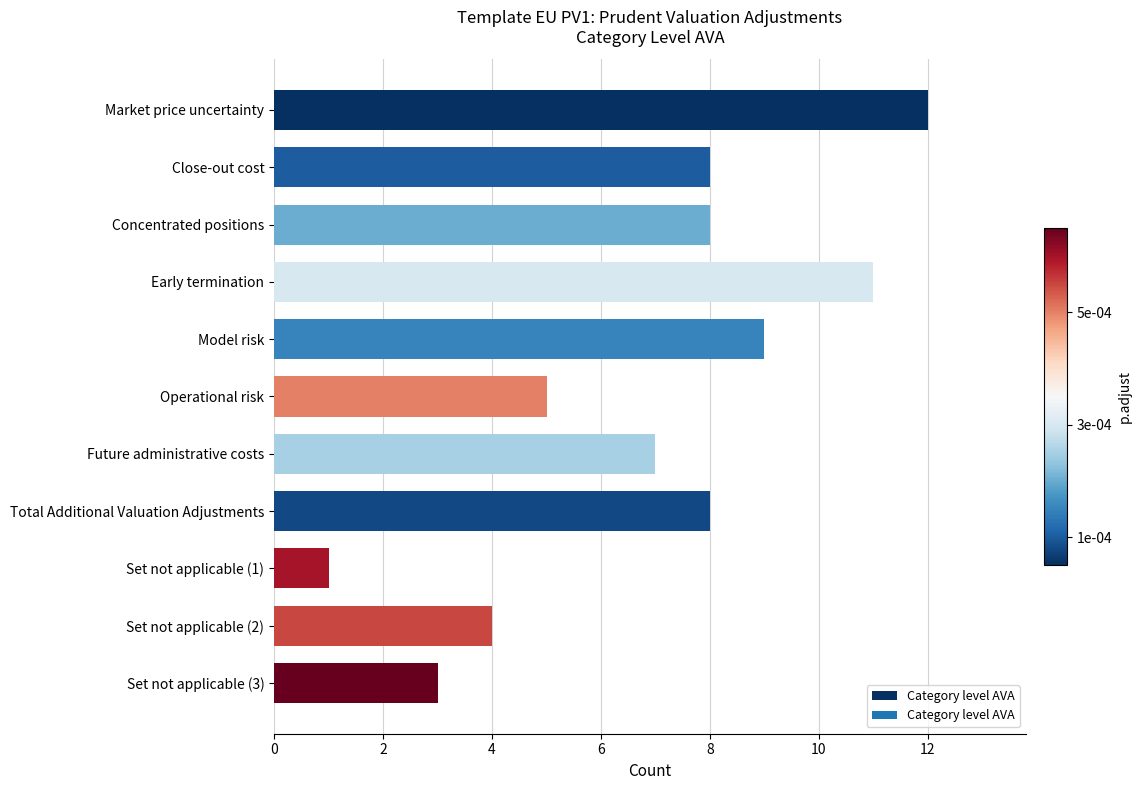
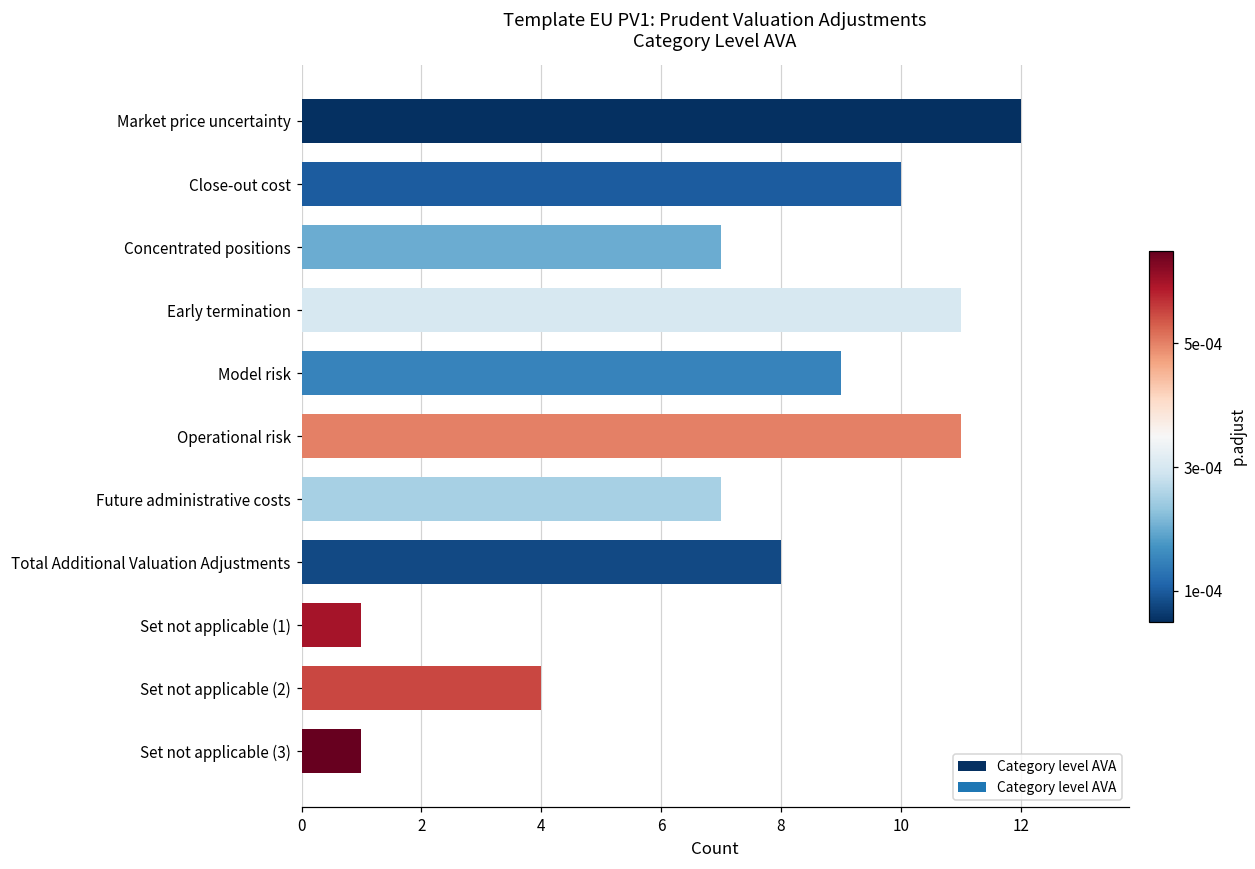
  {
    "Market price uncertainty": 12,
-   "Close-out cost": 8,
-   "Concentrated positions": 8,
+   "Close-out cost": 10,
+   "Concentrated positions": 7,
    "Early termination": 11,
    "Model risk": 9,
-   "Operational risk": 5,
+   "Operational risk": 11,
    "Future administrative costs": 7,
    "Total Additional Valuation Adjustments": 8,
    "Set not applicable (1)": 1,
    "Set not applicable (2)": 4,
-   "Set not applicable (3)": 3
+   "Set not applicable (3)": 1
  }
